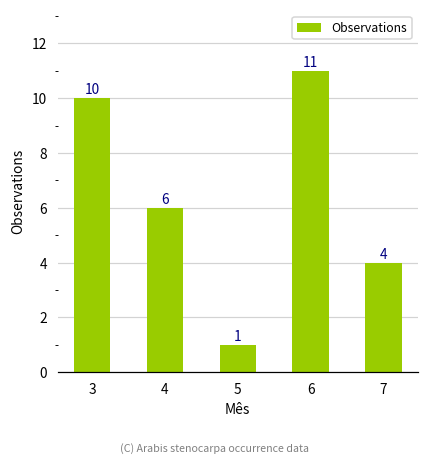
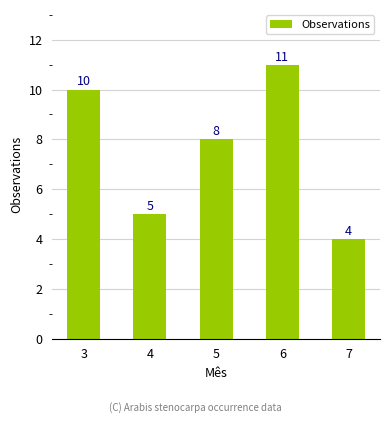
  {
    "3": 10,
-   "4": 6,
-   "5": 1,
+   "4": 5,
+   "5": 8,
    "6": 11,
    "7": 4
  }
